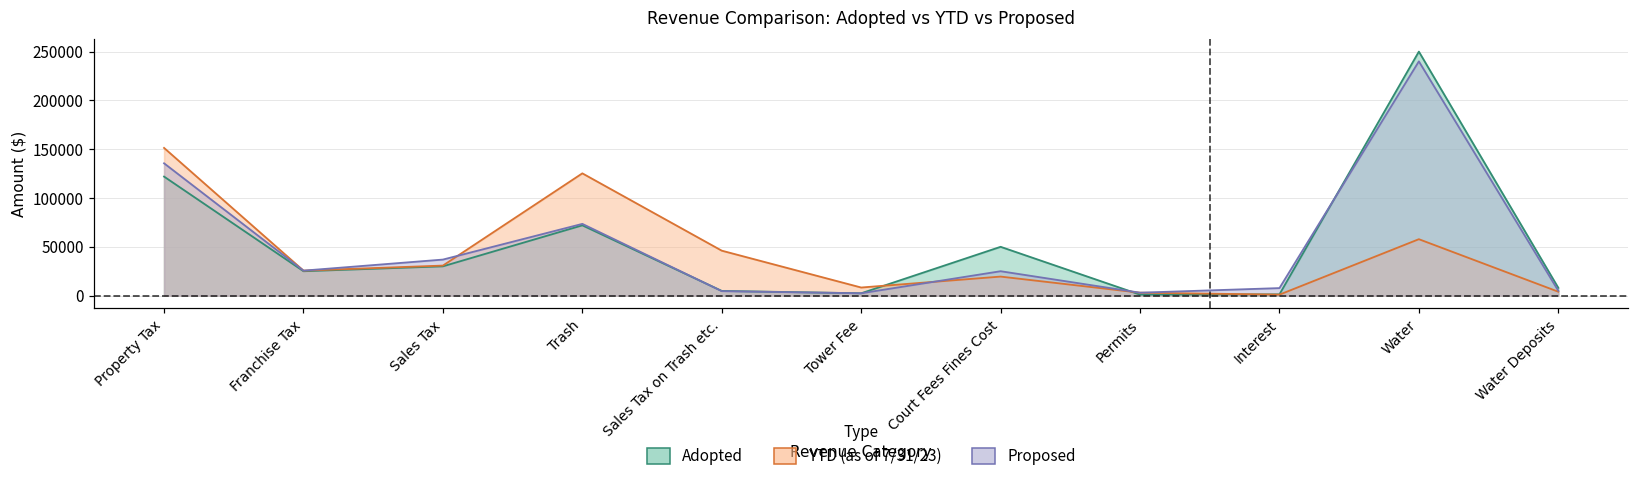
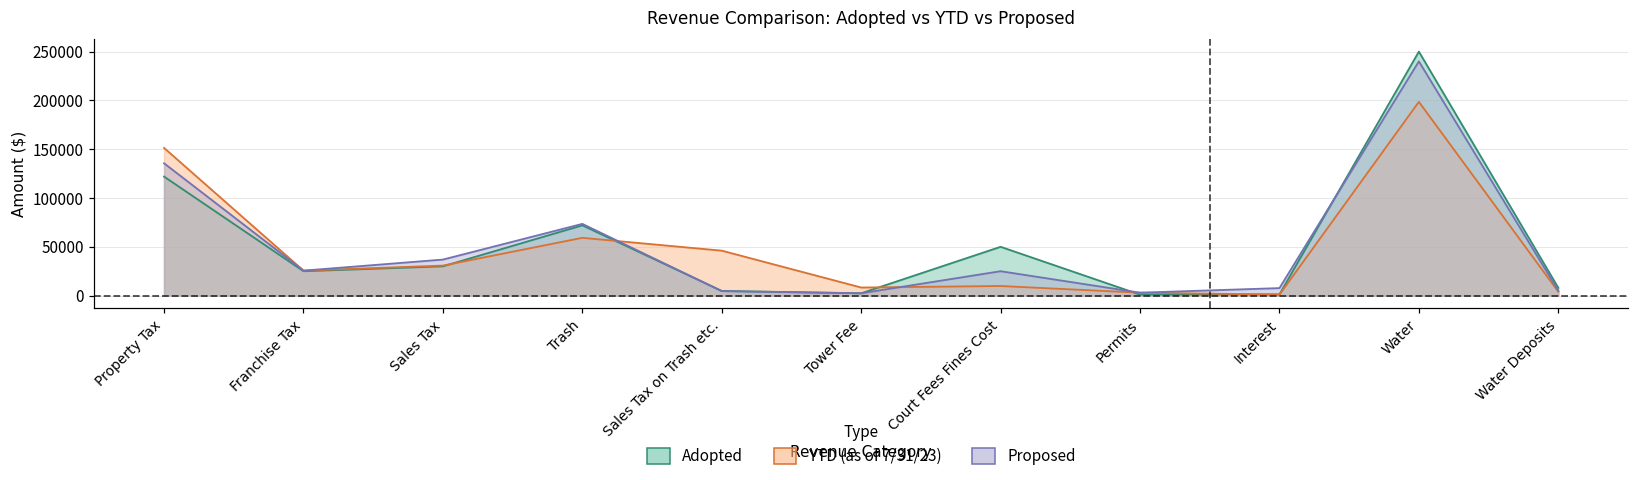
  {
    "YTD (as of 7/31/23)": {
      "Property Tax": 150000,
-     "Trash": 130000,
+     "Trash": 60000,
      "Sales Tax on Trash etc.": 50000,
      "Tower Fee": 10000,
-     "Court Fees Fines Cost": 20000,
-     "Water": 60000
+     "Court Fees Fines Cost": 10000,
+     "Water": 200000
    }
  }
